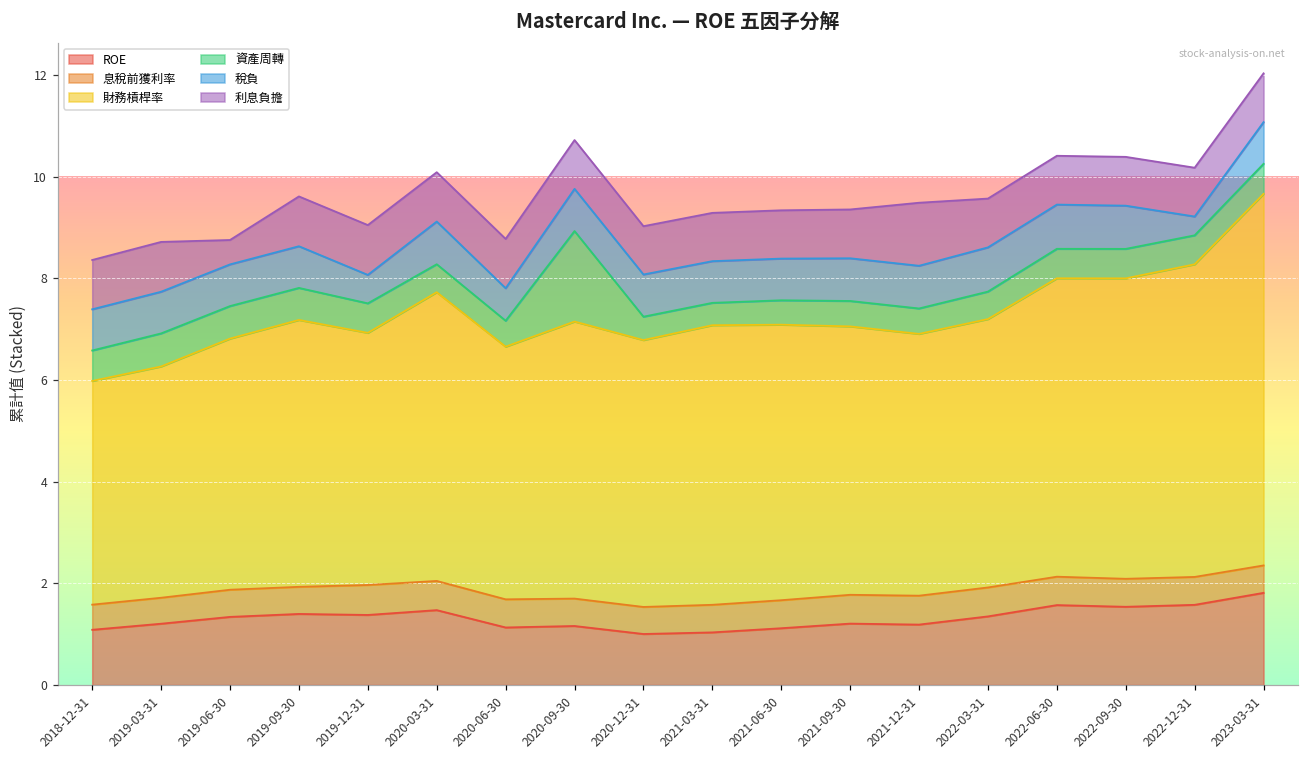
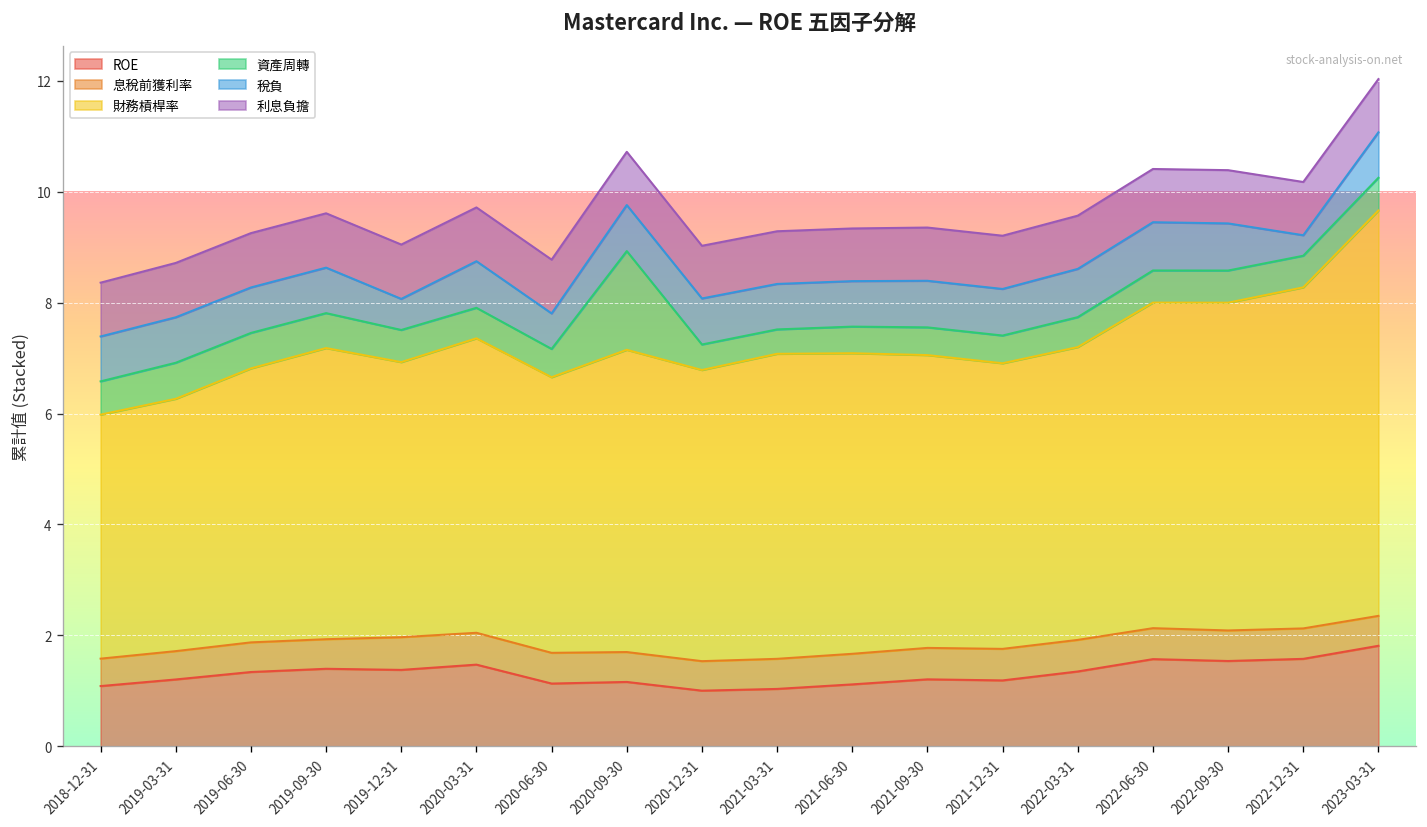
  {
    "財務槓桿率": {
      "2018-12-31": 4.4,
      "2019-03-31": 4.6,
      "2019-06-30": 4.9,
      "2019-09-30": 5.3,
      "2019-12-31": 5.0,
-     "2020-03-31": 5.7,
+     "2020-03-31": 5.3,
      "2020-06-30": 5.0,
      "2020-09-30": 5.4,
      "2020-12-31": 5.3,
      "2021-03-31": 5.5,
      "2021-06-30": 5.4,
      "2021-09-30": 5.3,
      "2021-12-31": 5.2,
      "2022-03-31": 5.3,
      "2022-06-30": 5.9,
      "2022-09-30": 5.9,
      "2022-12-31": 6.2,
      "2023-03-31": 7.3
    },
    "資產周轉": {
      "2018-12-31": 0.6,
      "2019-03-31": 0.7,
      "2019-06-30": 0.6,
      "2019-09-30": 0.6,
      "2019-12-31": 0.6,
      "2020-03-31": 0.6,
      "2020-06-30": 0.5,
      "2020-09-30": 1.8,
      "2020-12-31": 0.5,
      "2021-03-31": 0.4,
      "2021-06-30": 0.5,
      "2021-09-30": 0.5,
      "2021-12-31": 0.5,
      "2022-03-31": 0.5,
      "2022-06-30": 0.6,
      "2022-09-30": 0.6,
      "2022-12-31": 0.6,
      "2023-03-31": 0.6
    },
    "稅負": {
      "2018-12-31": 0.8,
      "2019-03-31": 0.8,
      "2019-06-30": 0.8,
      "2019-09-30": 0.8,
      "2019-12-31": 0.6,
      "2020-03-31": 0.8,
      "2020-06-30": 0.6,
      "2020-09-30": 0.8,
      "2020-12-31": 0.8,
      "2021-03-31": 0.8,
      "2021-06-30": 0.8,
      "2021-09-30": 0.8,
      "2021-12-31": 0.8,
      "2022-03-31": 0.9,
      "2022-06-30": 0.9,
      "2022-09-30": 0.8,
      "2022-12-31": 0.4,
      "2023-03-31": 0.8
    },
    "利息負擔": {
      "2018-12-31": 1.0,
      "2019-03-31": 1.0,
-     "2019-06-30": 0.5,
+     "2019-06-30": 1.0,
      "2019-09-30": 1.0,
      "2019-12-31": 1.0,
      "2020-03-31": 1.0,
      "2020-06-30": 1.0,
      "2020-09-30": 1.0,
      "2020-12-31": 0.9,
      "2021-03-31": 0.9,
      "2021-06-30": 0.9,
      "2021-09-30": 1.0,
-     "2021-12-31": 1.2,
+     "2021-12-31": 1.0,
      "2022-03-31": 1.0,
      "2022-06-30": 1.0,
      "2022-09-30": 1.0,
      "2022-12-31": 1.0,
      "2023-03-31": 1.0
    }
  }
